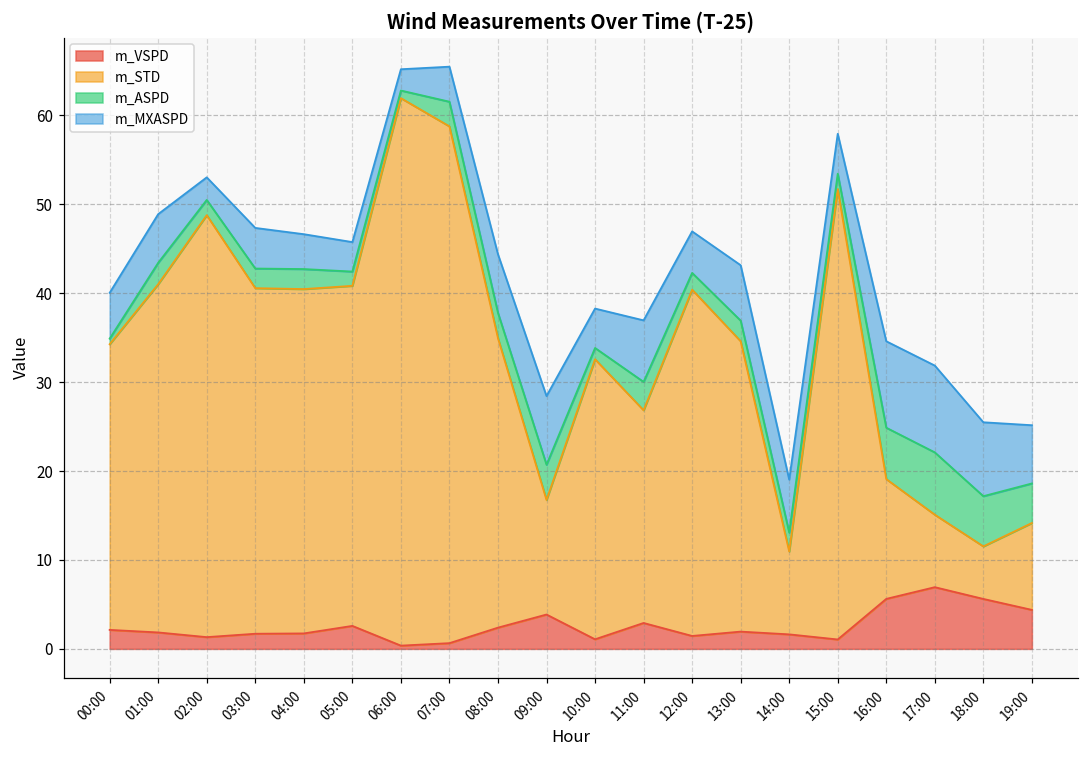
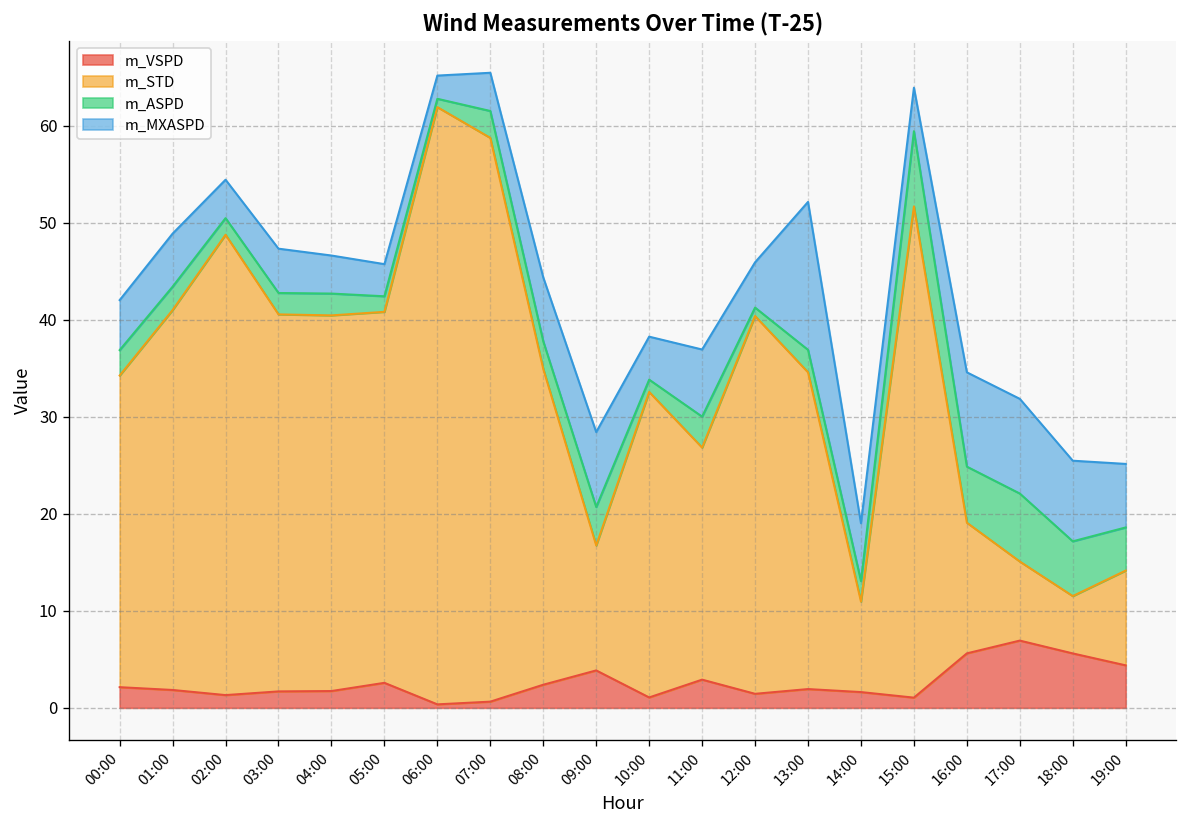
  {
    "m_VSPD": {
      "00:00": 2,
      "01:00": 2,
      "02:00": 1,
      "03:00": 2,
      "04:00": 2,
      "05:00": 3,
      "06:00": 0,
      "07:00": 1,
      "08:00": 2,
      "09:00": 4,
      "10:00": 1,
      "11:00": 3,
      "12:00": 1,
      "13:00": 2,
      "14:00": 2,
      "15:00": 1,
      "16:00": 6,
      "17:00": 7,
      "18:00": 6,
      "19:00": 4
    },
    "m_STD": {
      "00:00": 32,
      "01:00": 39,
      "02:00": 47,
      "03:00": 39,
      "04:00": 39,
      "05:00": 38,
      "06:00": 62,
      "07:00": 58,
      "08:00": 33,
      "09:00": 13,
      "10:00": 31,
      "11:00": 24,
      "12:00": 39,
      "13:00": 33,
      "14:00": 9,
      "15:00": 51,
      "16:00": 13,
      "17:00": 8,
      "18:00": 6,
      "19:00": 10
    },
    "m_ASPD": {
-     "00:00": 1,
+     "00:00": 3,
      "01:00": 2,
      "02:00": 2,
      "03:00": 2,
      "04:00": 2,
      "05:00": 2,
      "06:00": 1,
      "07:00": 3,
      "08:00": 3,
      "09:00": 4,
      "10:00": 1,
      "11:00": 3,
-     "12:00": 2,
+     "12:00": 1,
      "13:00": 2,
      "14:00": 2,
-     "15:00": 2,
+     "15:00": 8,
      "16:00": 6,
      "17:00": 7,
      "18:00": 6,
      "19:00": 4
    },
    "m_MXASPD": {
      "00:00": 5,
      "01:00": 5,
-     "02:00": 3,
+     "02:00": 4,
      "03:00": 5,
      "04:00": 4,
      "05:00": 3,
      "06:00": 2,
      "07:00": 4,
      "08:00": 7,
      "09:00": 8,
      "10:00": 4,
      "11:00": 7,
      "12:00": 5,
-     "13:00": 6,
+     "13:00": 15,
      "14:00": 6,
      "15:00": 4,
      "16:00": 10,
      "17:00": 10,
      "18:00": 8,
      "19:00": 7
    }
  }
